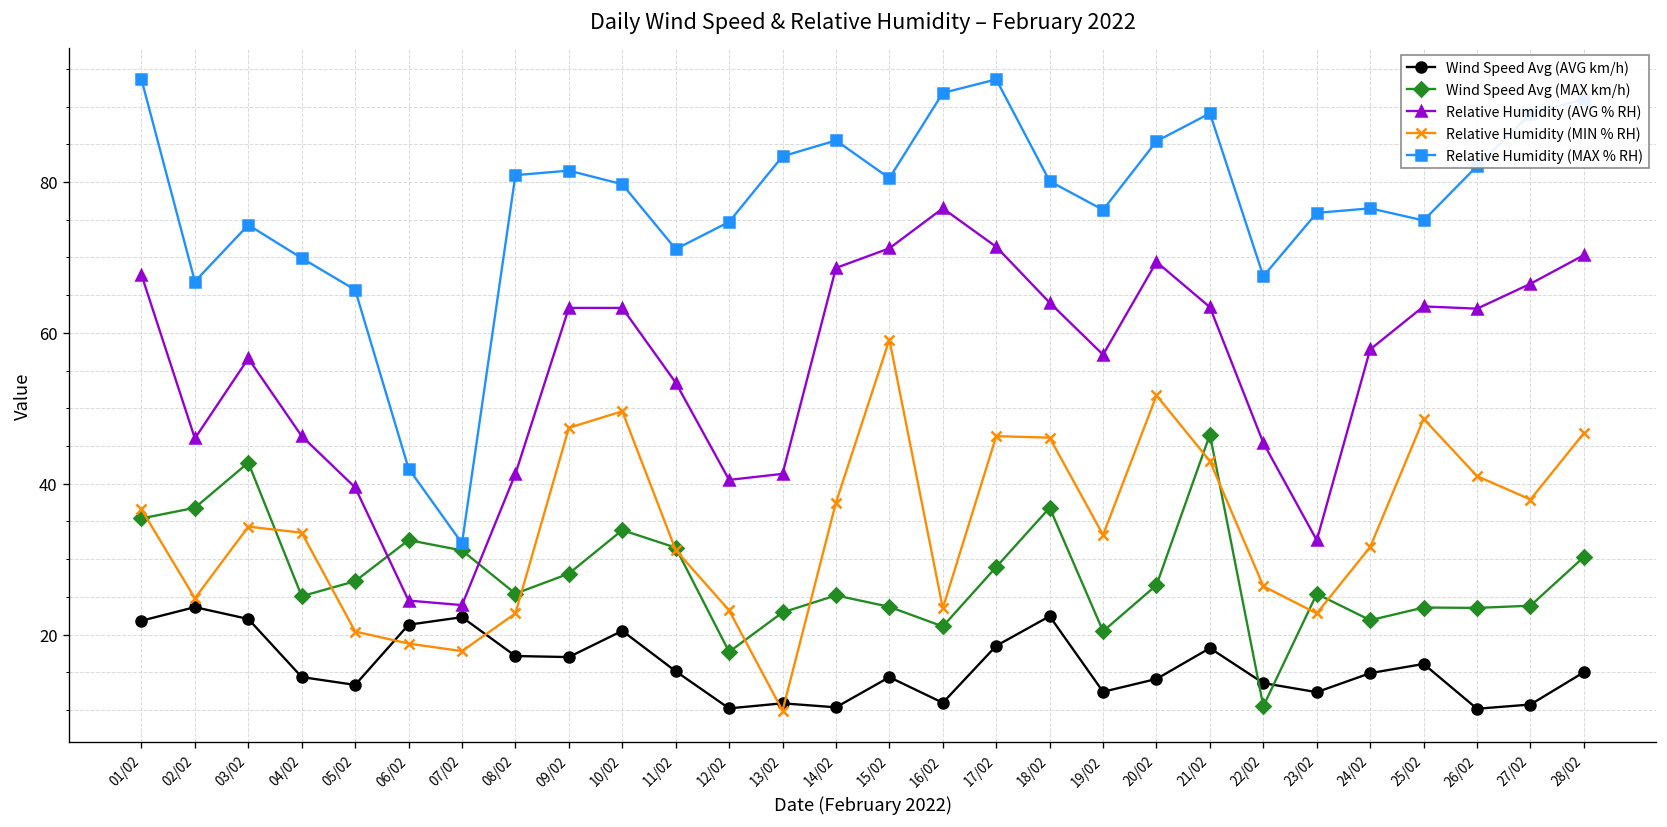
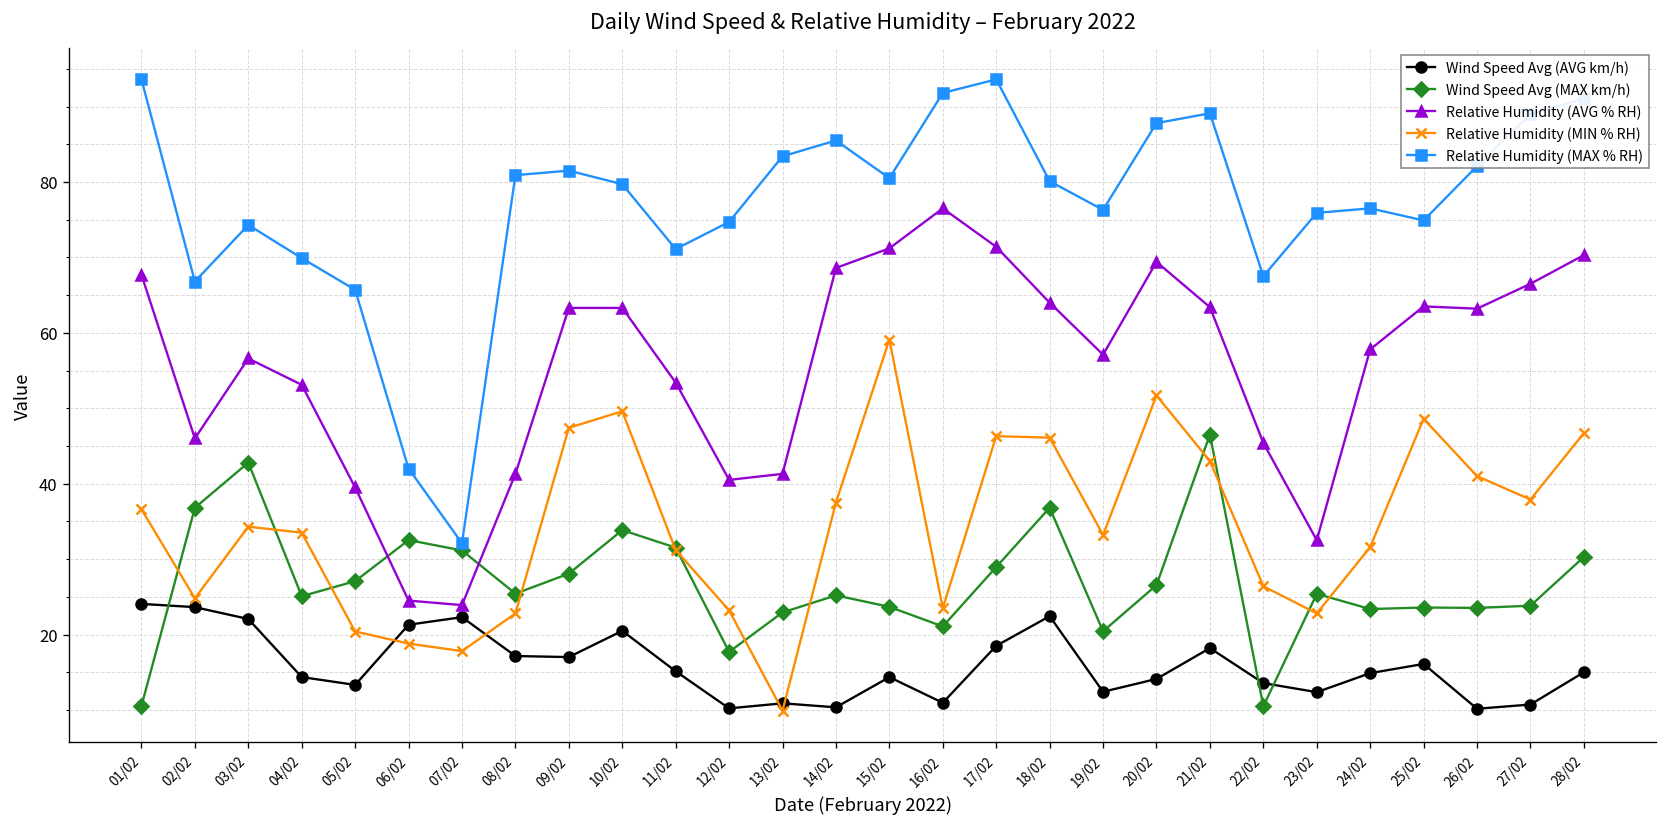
  {
    "Wind Speed Avg (AVG km/h)": {
-     "01/02": 22,
+     "01/02": 24,
      "02/02": 24,
      "03/02": 22,
      "04/02": 14,
      "05/02": 13,
      "06/02": 21,
      "07/02": 22,
      "08/02": 17,
      "09/02": 17,
      "10/02": 20,
      "11/02": 15,
      "12/02": 10,
      "13/02": 11,
      "14/02": 10,
      "15/02": 14,
      "16/02": 11,
      "17/02": 19,
      "18/02": 22,
      "19/02": 12,
      "20/02": 14,
      "21/02": 18,
      "22/02": 14,
      "23/02": 12,
      "24/02": 15,
      "25/02": 16,
      "26/02": 10,
      "27/02": 11,
      "28/02": 15
    },
    "Wind Speed Avg (MAX km/h)": {
-     "01/02": 35,
+     "01/02": 11,
      "02/02": 37,
      "03/02": 43,
      "04/02": 25,
      "05/02": 27,
      "06/02": 33,
      "07/02": 31,
      "08/02": 25,
      "09/02": 28,
      "10/02": 34,
      "12/02": 18,
      "13/02": 23,
      "14/02": 25,
      "15/02": 24,
      "16/02": 21,
      "17/02": 29,
      "18/02": 37,
      "19/02": 20,
      "20/02": 27,
      "21/02": 47,
      "22/02": 11,
      "23/02": 25,
-     "24/02": 22,
+     "24/02": 23,
      "25/02": 24,
      "26/02": 24,
      "27/02": 24,
      "28/02": 30
    },
    "Relative Humidity (AVG % RH)": {
      "01/02": 68,
      "02/02": 46,
      "03/02": 57,
-     "04/02": 46,
+     "04/02": 53,
      "05/02": 40,
      "06/02": 25,
      "07/02": 24,
      "08/02": 41,
      "09/02": 63,
      "10/02": 63,
      "11/02": 53,
      "12/02": 41,
      "13/02": 41,
      "14/02": 69,
      "15/02": 71,
      "16/02": 77,
      "17/02": 71,
      "18/02": 64,
      "19/02": 57,
      "20/02": 69,
      "21/02": 63,
      "22/02": 45,
      "23/02": 33,
      "24/02": 58,
      "25/02": 64,
      "26/02": 63,
      "27/02": 67,
      "28/02": 70
    },
    "Relative Humidity (MIN % RH)": {
      "01/02": 37,
      "02/02": 25,
      "03/02": 34,
      "04/02": 34,
      "05/02": 20,
      "06/02": 19,
      "07/02": 18,
      "08/02": 23,
      "09/02": 47,
      "10/02": 50,
      "12/02": 23,
      "13/02": 10,
      "14/02": 38,
      "15/02": 59,
      "16/02": 24,
      "17/02": 46,
      "18/02": 46,
      "19/02": 33,
      "20/02": 52,
      "21/02": 43,
      "22/02": 26,
      "23/02": 23,
      "24/02": 32,
      "25/02": 49,
      "26/02": 41,
      "27/02": 38,
      "28/02": 47
    },
    "Relative Humidity (MAX % RH)": {
      "01/02": 94,
      "02/02": 67,
      "03/02": 74,
      "04/02": 70,
      "05/02": 66,
      "06/02": 42,
      "07/02": 32,
      "08/02": 81,
      "09/02": 82,
      "10/02": 80,
      "11/02": 71,
      "12/02": 75,
      "13/02": 83,
      "14/02": 86,
      "15/02": 81,
      "16/02": 92,
      "17/02": 94,
      "18/02": 80,
      "19/02": 76,
-     "20/02": 85,
+     "20/02": 88,
      "21/02": 89,
      "22/02": 68,
      "23/02": 76,
      "24/02": 77,
      "25/02": 75
    }
  }
